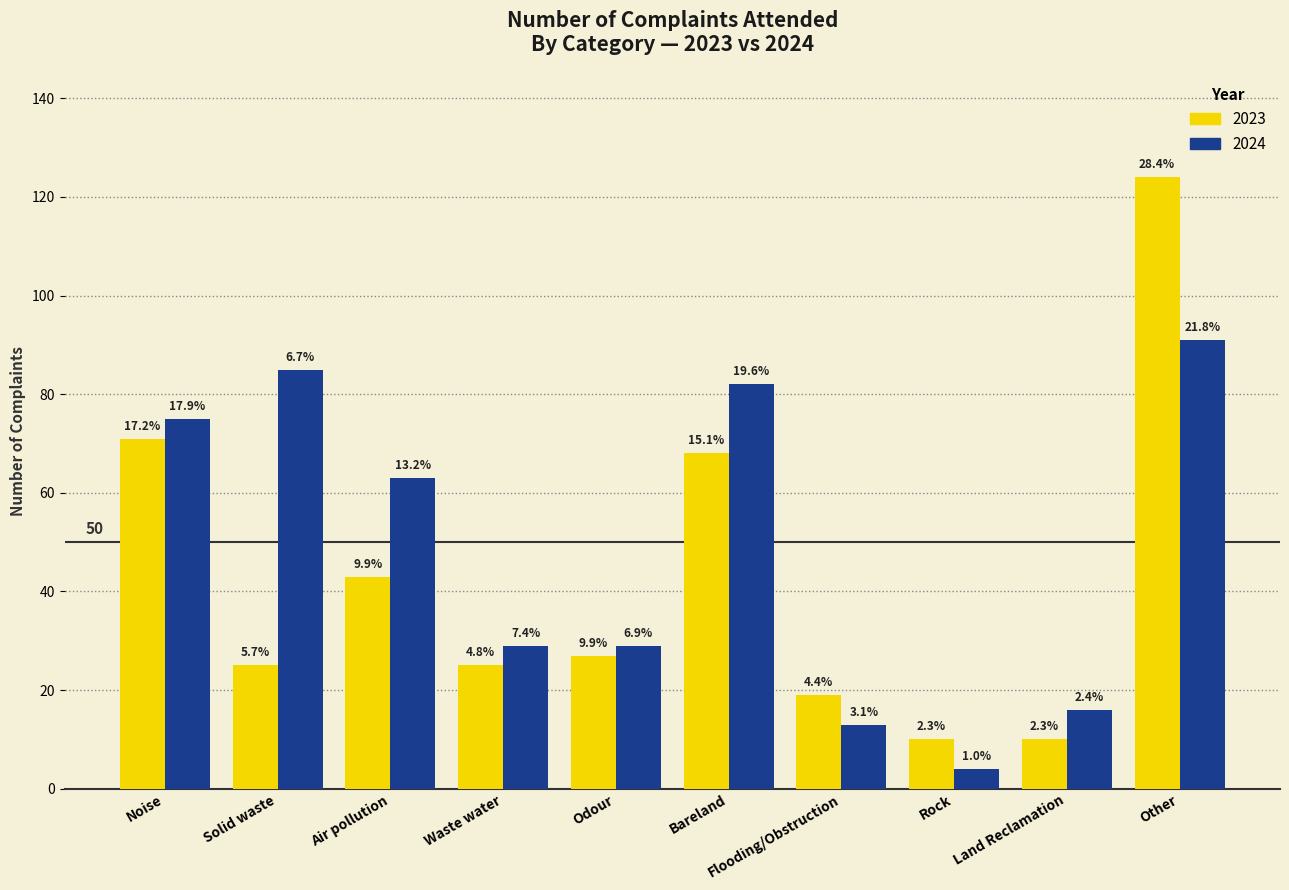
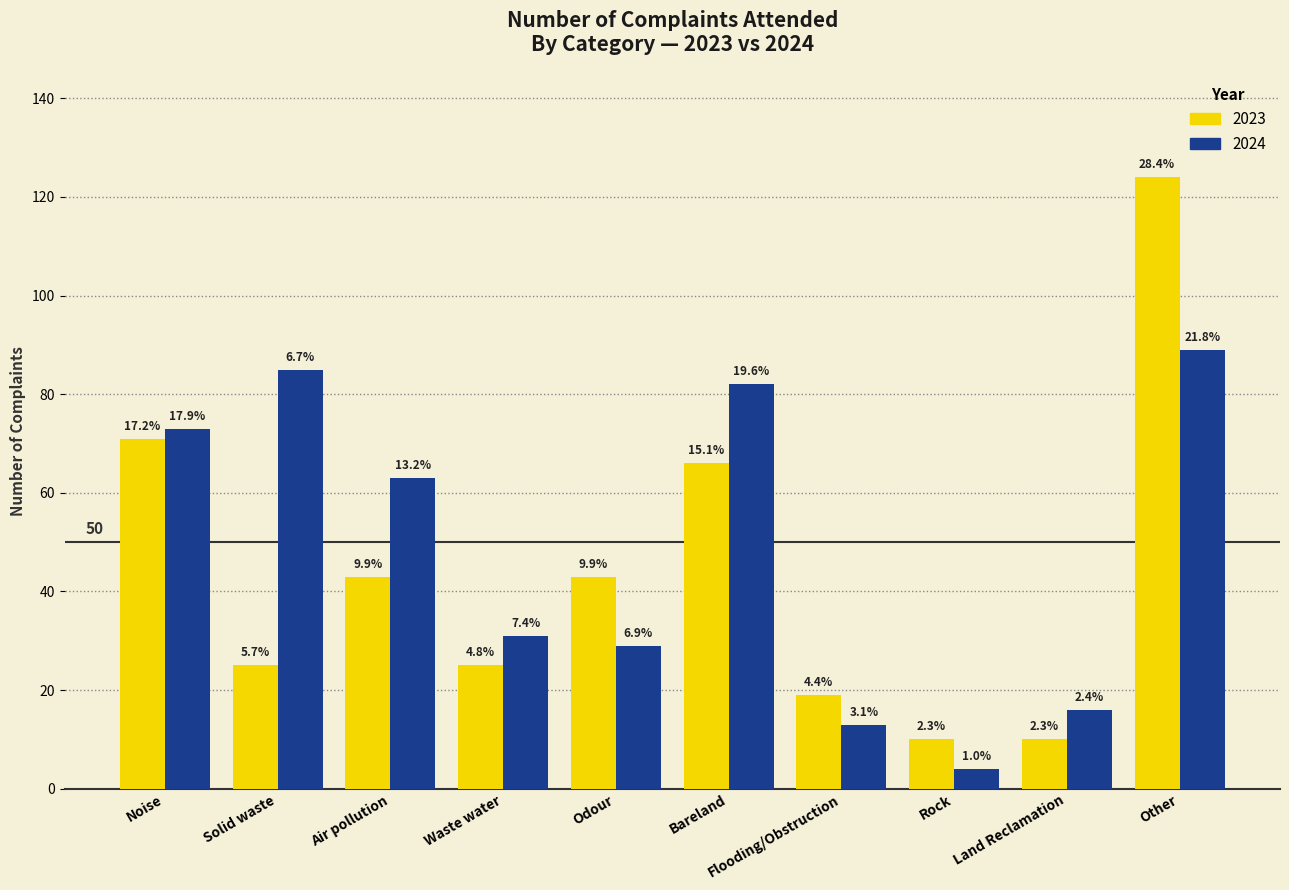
  {
    "2023": {
-     "Odour": 27,
-     "Bareland": 68
+     "Odour": 43,
+     "Bareland": 66
    },
    "2024": {
-     "Noise": 75,
-     "Waste water": 29,
-     "Other": 91
+     "Noise": 73,
+     "Waste water": 31,
+     "Other": 89
    }
  }
